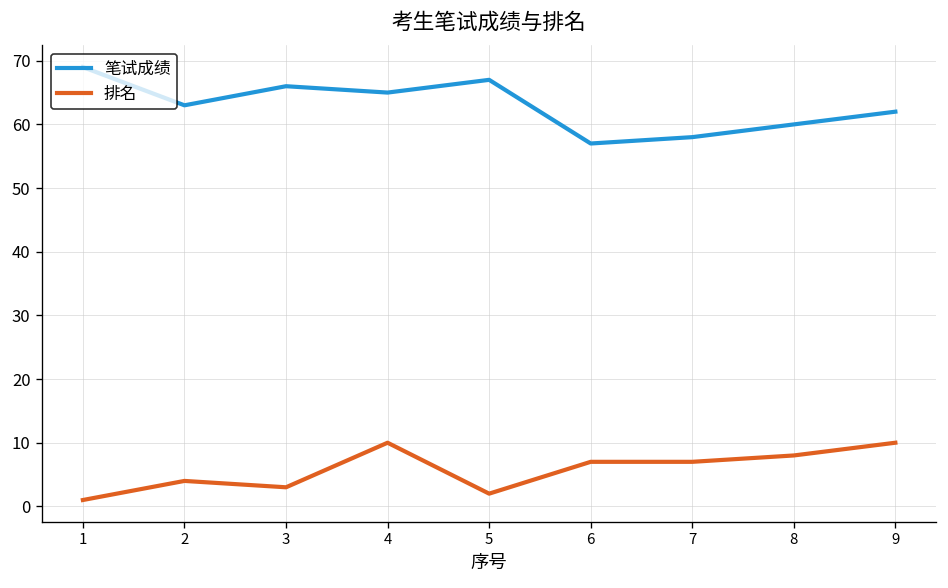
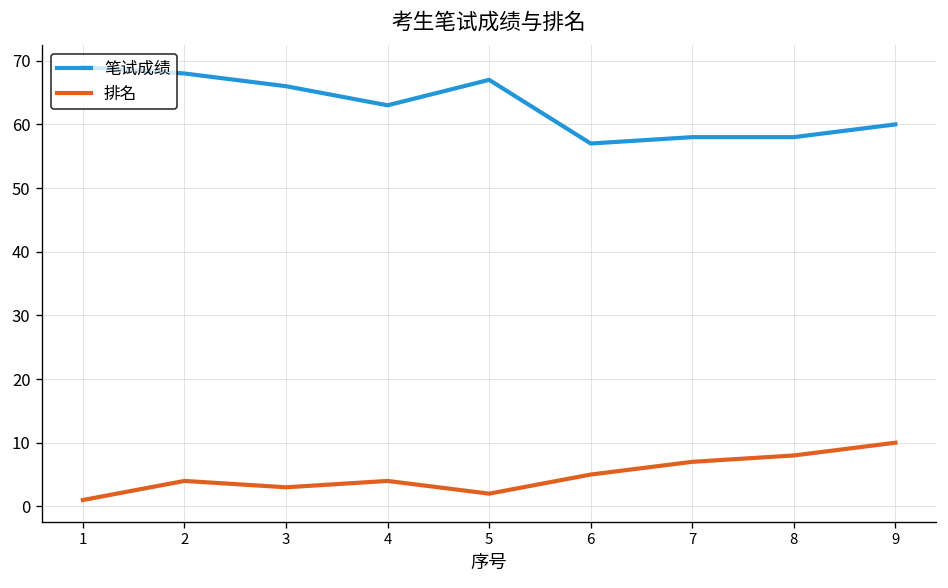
  {
    "笔试成绩": {
-     "2": 63,
+     "2": 68,
      "3": 66,
-     "4": 65,
+     "4": 63,
      "5": 67,
      "6": 57,
      "7": 58,
-     "8": 60,
-     "9": 62
+     "8": 58,
+     "9": 60
    },
    "排名": {
      "1": 1,
      "2": 4,
      "3": 3,
-     "4": 10,
+     "4": 4,
      "5": 2,
-     "6": 7,
+     "6": 5,
      "7": 7,
      "8": 8,
      "9": 10
    }
  }
